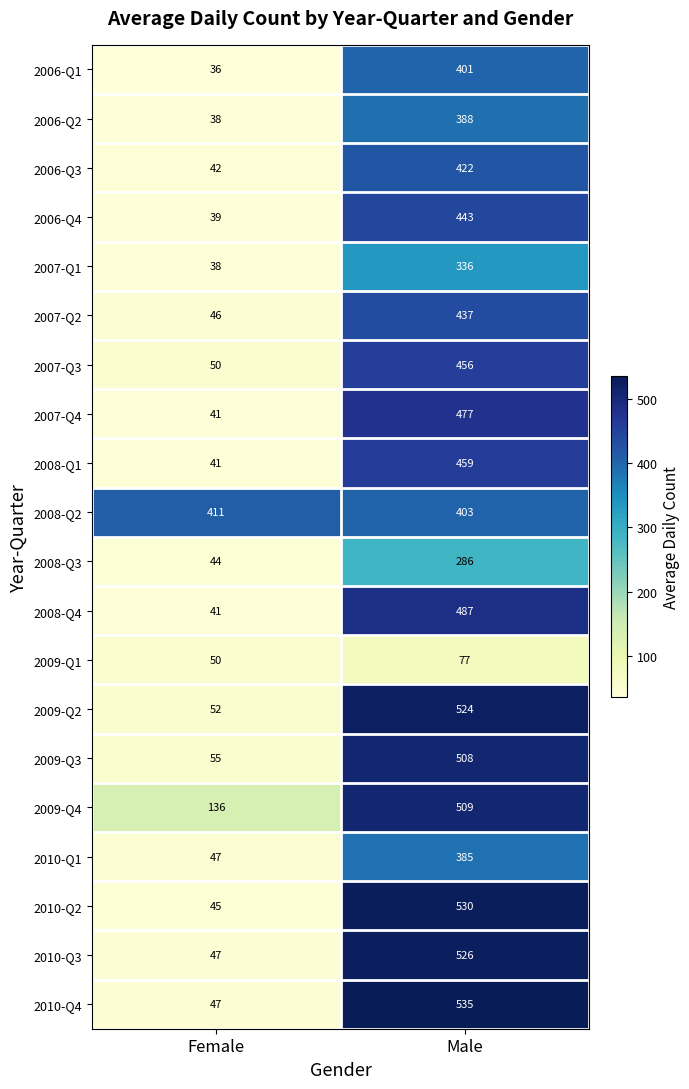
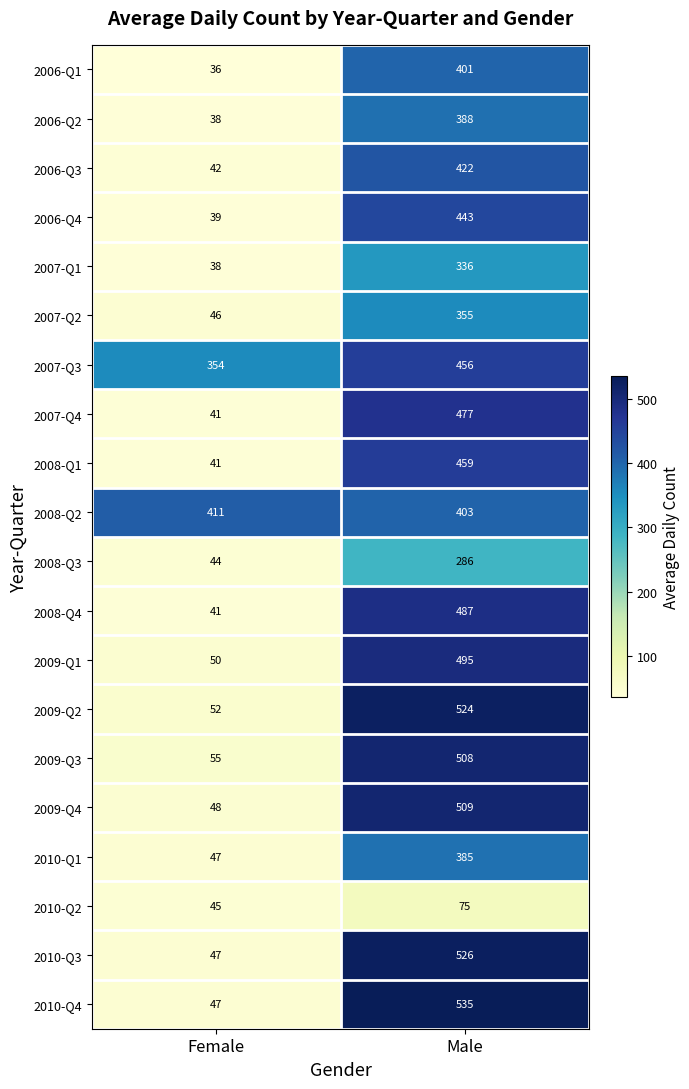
  {
    "2006-Q1": {
      "Female": 36,
      "Male": 401
    },
    "2006-Q2": {
      "Female": 38,
      "Male": 388
    },
    "2006-Q3": {
      "Female": 42,
      "Male": 422
    },
    "2006-Q4": {
      "Female": 39,
      "Male": 443
    },
    "2007-Q1": {
      "Female": 38,
      "Male": 336
    },
    "2007-Q2": {
      "Female": 46,
-     "Male": 437
+     "Male": 355
    },
    "2007-Q3": {
-     "Female": 50,
+     "Female": 354,
      "Male": 456
    },
    "2007-Q4": {
      "Female": 41,
      "Male": 477
    },
    "2008-Q1": {
      "Female": 41,
      "Male": 459
    },
    "2008-Q2": {
      "Female": 411,
      "Male": 403
    },
    "2008-Q3": {
      "Female": 44,
      "Male": 286
    },
    "2008-Q4": {
      "Female": 41,
      "Male": 487
    },
    "2009-Q1": {
      "Female": 50,
-     "Male": 77
+     "Male": 495
    },
    "2009-Q2": {
      "Female": 52,
      "Male": 524
    },
    "2009-Q3": {
      "Female": 55,
      "Male": 508
    },
    "2009-Q4": {
-     "Female": 136,
+     "Female": 48,
      "Male": 509
    },
    "2010-Q1": {
      "Female": 47,
      "Male": 385
    },
    "2010-Q2": {
      "Female": 45,
-     "Male": 530
+     "Male": 75
    },
    "2010-Q3": {
      "Female": 47,
      "Male": 526
    },
    "2010-Q4": {
      "Female": 47,
      "Male": 535
    }
  }
